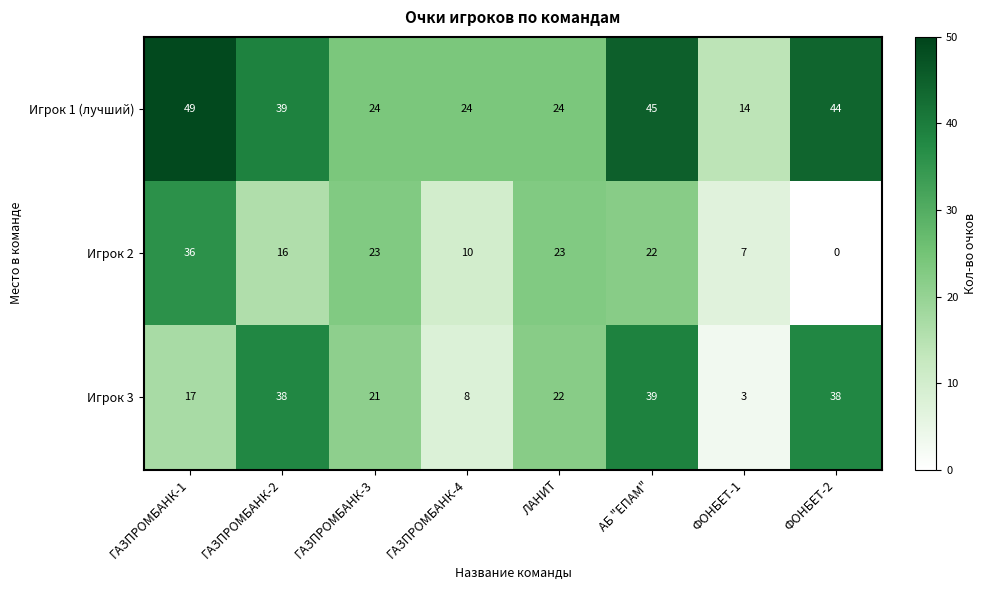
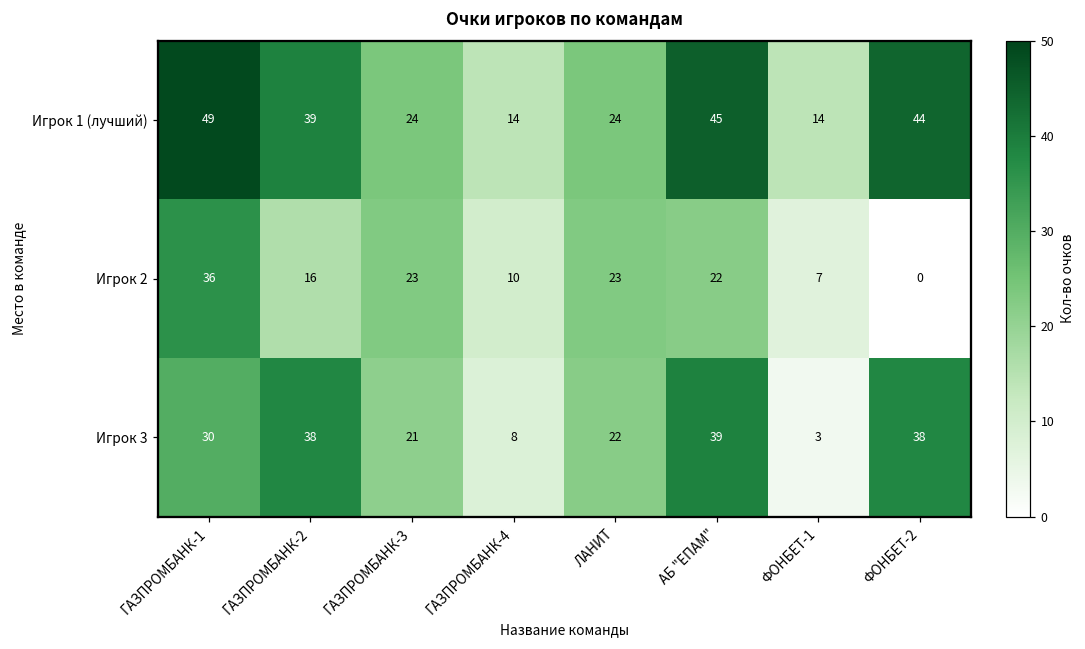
  {
    "Игрок 1 (лучший)": {
      "ГАЗПРОМБАНК-1": 49,
      "ГАЗПРОМБАНК-2": 39,
      "ГАЗПРОМБАНК-3": 24,
-     "ГАЗПРОМБАНК-4": 24,
+     "ГАЗПРОМБАНК-4": 14,
      "ЛАНИТ": 24,
      "АБ \"ЕПАМ\"": 45,
      "ФОНБЕТ-1": 14,
      "ФОНБЕТ-2": 44
    },
    "Игрок 2": {
      "ГАЗПРОМБАНК-1": 36,
      "ГАЗПРОМБАНК-2": 16,
      "ГАЗПРОМБАНК-3": 23,
      "ГАЗПРОМБАНК-4": 10,
      "ЛАНИТ": 23,
      "АБ \"ЕПАМ\"": 22,
      "ФОНБЕТ-1": 7,
      "ФОНБЕТ-2": 0
    },
    "Игрок 3": {
-     "ГАЗПРОМБАНК-1": 17,
+     "ГАЗПРОМБАНК-1": 30,
      "ГАЗПРОМБАНК-2": 38,
      "ГАЗПРОМБАНК-3": 21,
      "ГАЗПРОМБАНК-4": 8,
      "ЛАНИТ": 22,
      "АБ \"ЕПАМ\"": 39,
      "ФОНБЕТ-1": 3,
      "ФОНБЕТ-2": 38
    }
  }
